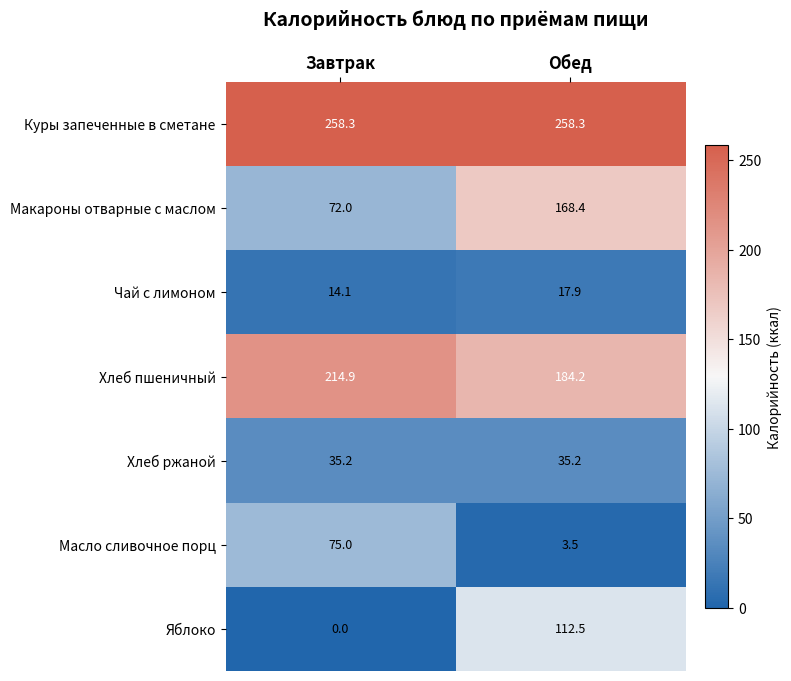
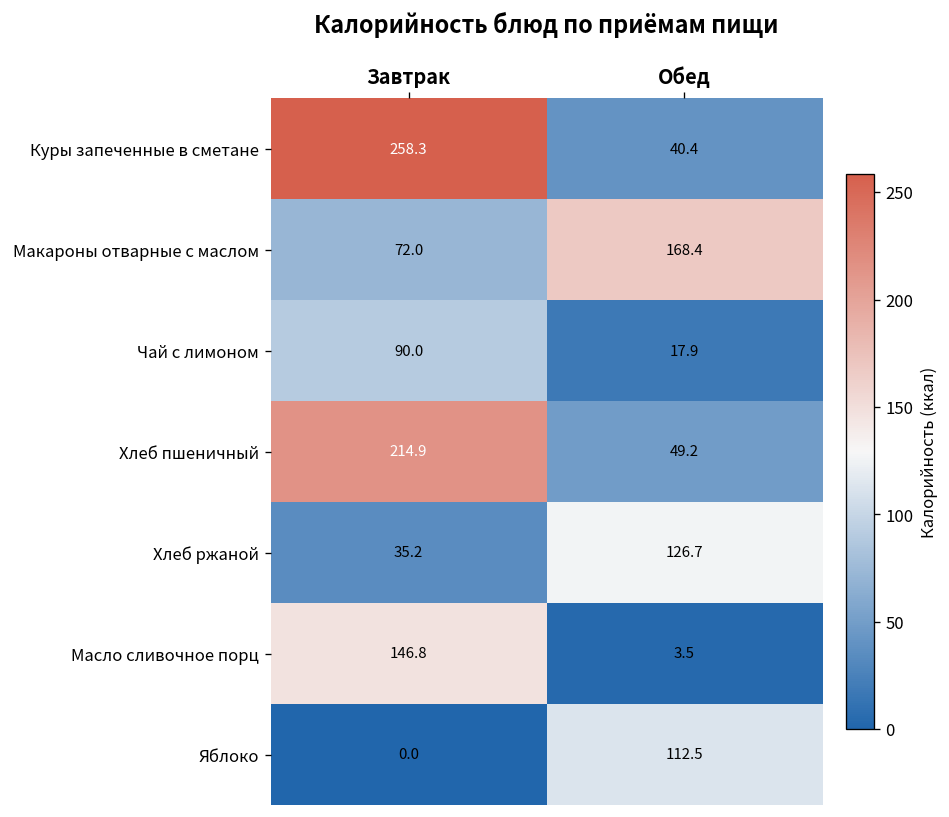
  {
    "Куры запеченные в сметане": {
      "Завтрак": 258.3,
-     "Обед": 258.3
+     "Обед": 40.4
    },
    "Макароны отварные с маслом": {
      "Завтрак": 72.0,
      "Обед": 168.4
    },
    "Чай с лимоном": {
-     "Завтрак": 14.1,
+     "Завтрак": 90.0,
      "Обед": 17.9
    },
    "Хлеб пшеничный": {
      "Завтрак": 214.9,
-     "Обед": 184.2
+     "Обед": 49.2
    },
    "Хлеб ржаной": {
      "Завтрак": 35.2,
-     "Обед": 35.2
+     "Обед": 126.7
    },
    "Масло сливочное порц": {
-     "Завтрак": 75.0,
+     "Завтрак": 146.8,
      "Обед": 3.5
    },
    "Яблоко": {
      "Завтрак": 0.0,
      "Обед": 112.5
    }
  }
